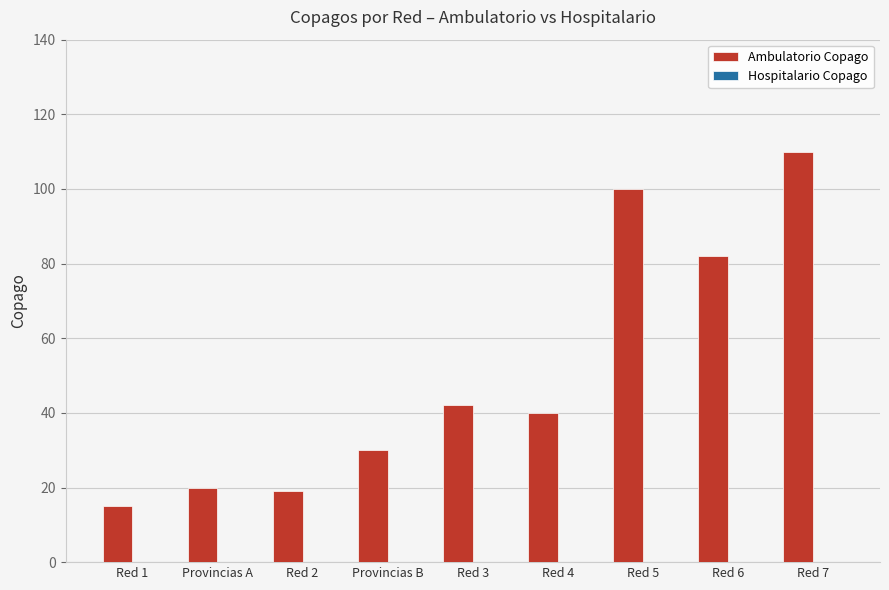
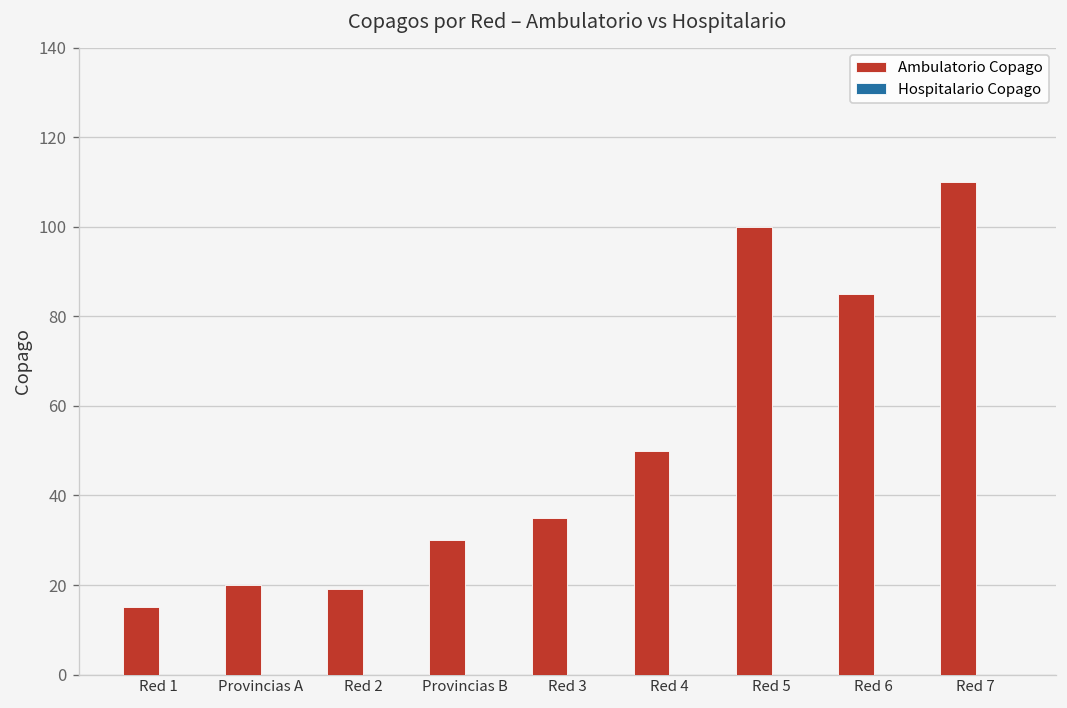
  {
    "Ambulatorio Copago": {
      "Red 1": 15,
      "Provincias A": 20,
      "Red 2": 19,
      "Provincias B": 30,
-     "Red 3": 42,
-     "Red 4": 40,
+     "Red 3": 35,
+     "Red 4": 50,
      "Red 5": 100,
-     "Red 6": 82,
+     "Red 6": 85,
      "Red 7": 110
    },
    "Hospitalario Copago": {
      "Red 1": 0,
      "Provincias A": 0,
      "Red 2": 0,
      "Provincias B": 0,
      "Red 3": 0,
      "Red 4": 0,
      "Red 5": 0,
      "Red 6": 0,
      "Red 7": 0
    }
  }
